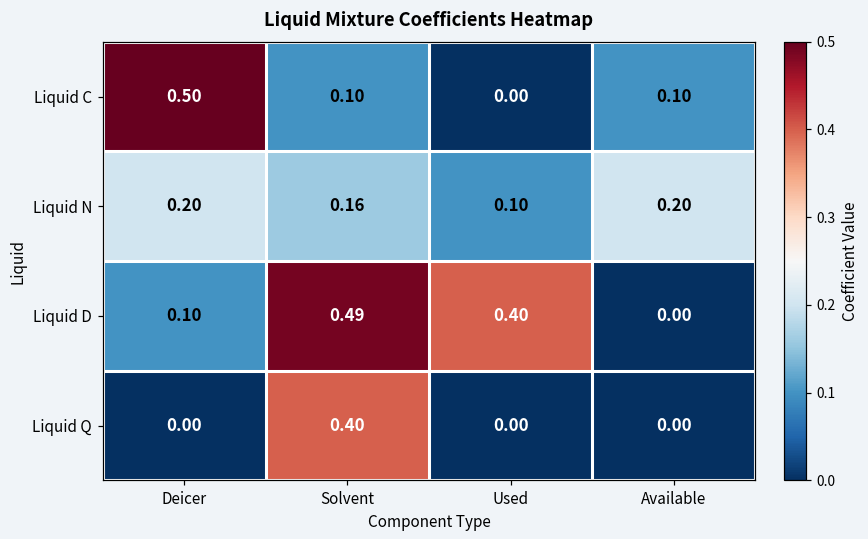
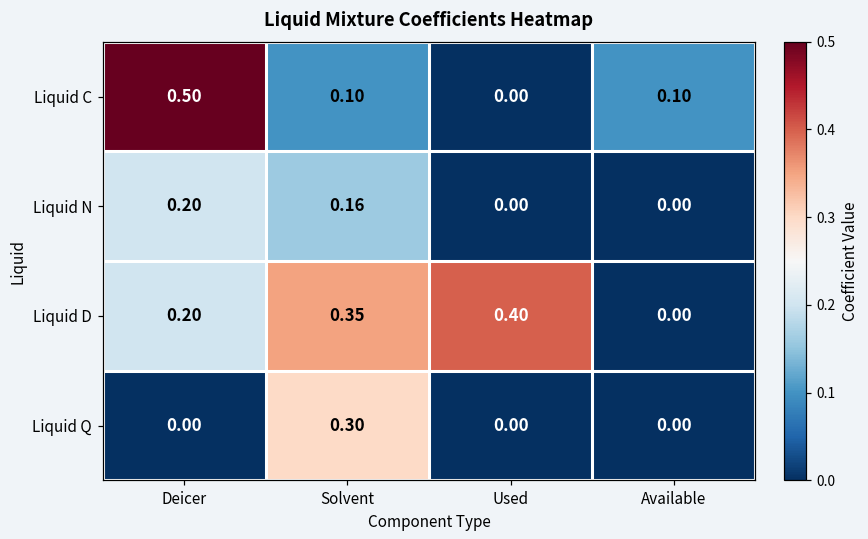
  {
    "Liquid C": {
      "Deicer": 0.50,
      "Solvent": 0.10,
      "Used": 0.00,
      "Available": 0.10
    },
    "Liquid N": {
      "Deicer": 0.20,
      "Solvent": 0.16,
-     "Used": 0.10,
-     "Available": 0.20
+     "Used": 0.00,
+     "Available": 0.00
    },
    "Liquid D": {
-     "Deicer": 0.10,
-     "Solvent": 0.49,
+     "Deicer": 0.20,
+     "Solvent": 0.35,
      "Used": 0.40,
      "Available": 0.00
    },
    "Liquid Q": {
      "Deicer": 0.00,
-     "Solvent": 0.40,
+     "Solvent": 0.30,
      "Used": 0.00,
      "Available": 0.00
    }
  }
